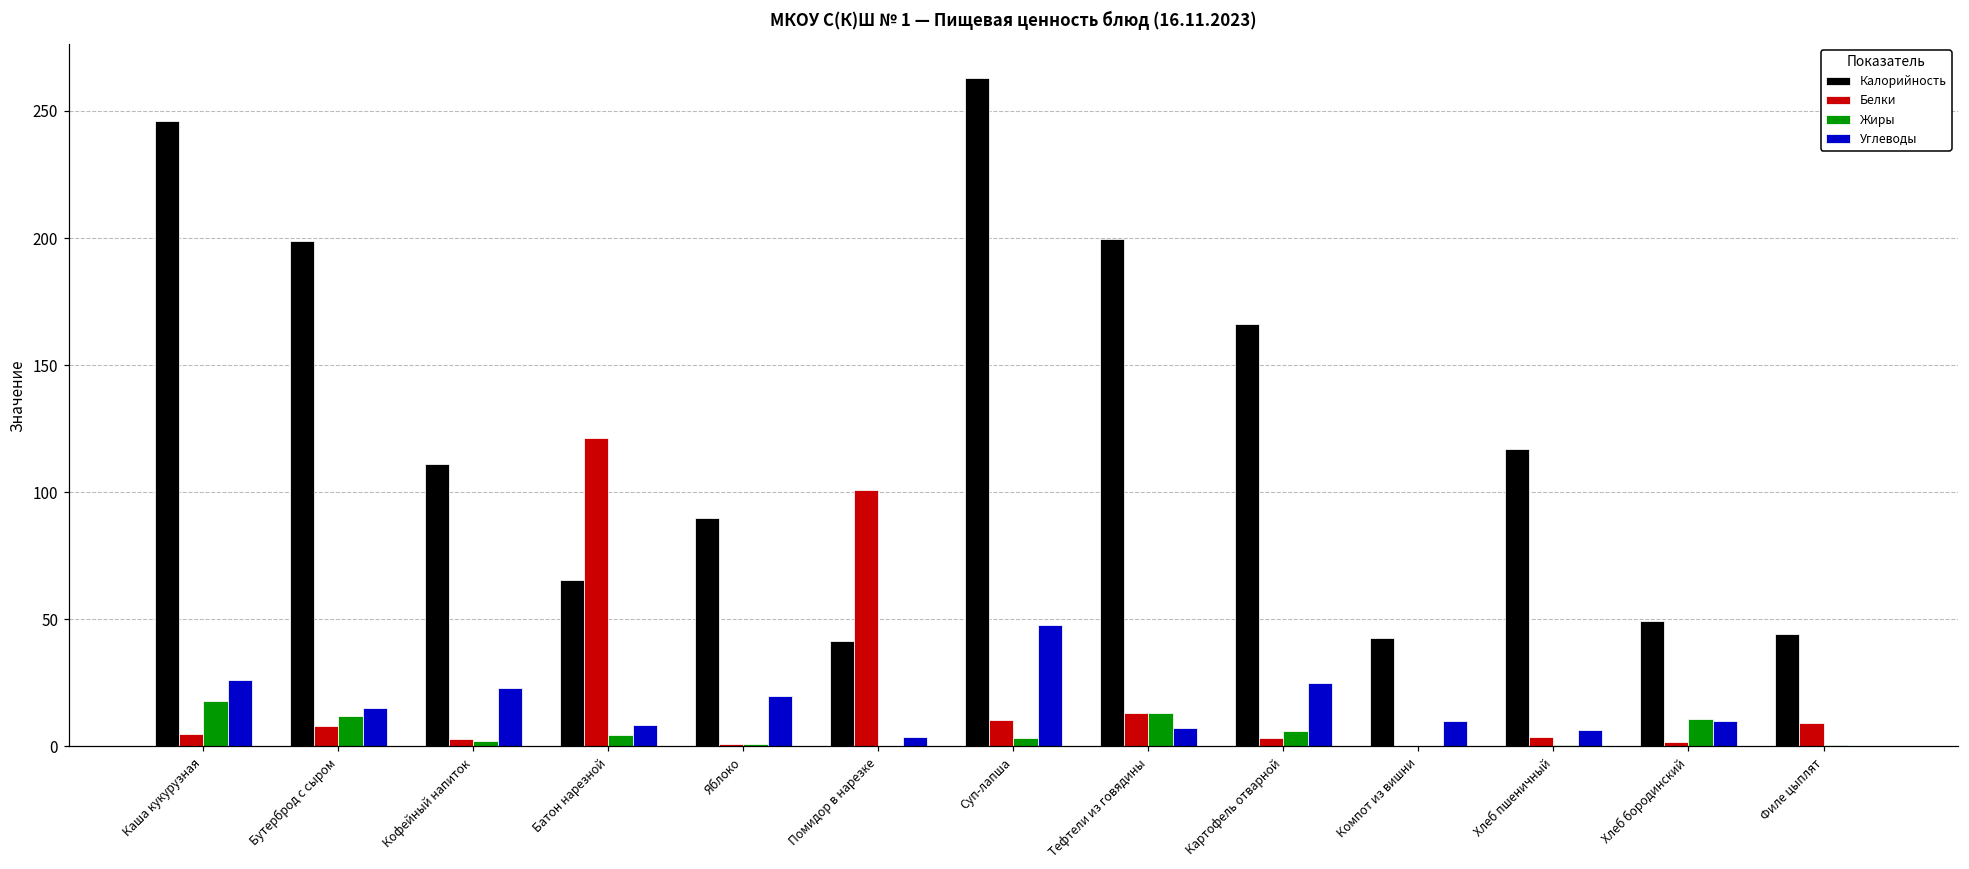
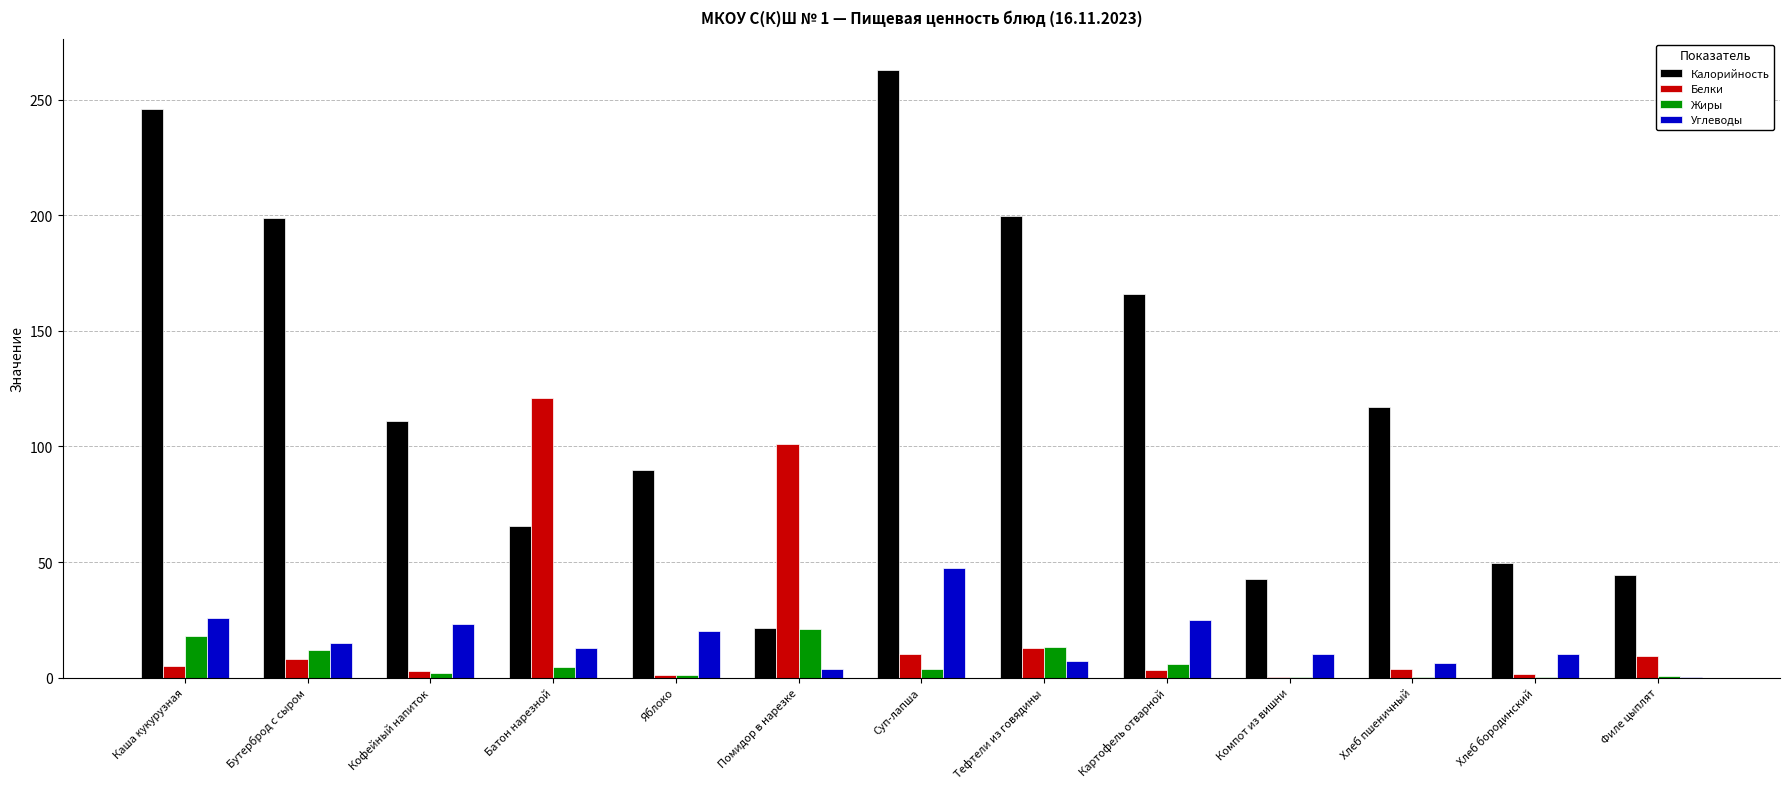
  {
    "Калорийность": {
      "Каша кукурузная": 246,
      "Бутерброд с сыром": 199,
      "Кофейный напиток": 111,
      "Батон нарезной": 65,
      "Яблоко": 90,
-     "Помидор в нарезке": 41,
+     "Помидор в нарезке": 21,
      "Суп-лапша": 263,
      "Тефтели из говядины": 200,
      "Картофель отварной": 166,
      "Компот из вишни": 43,
      "Хлеб пшеничный": 117,
      "Хлеб бородинский": 50,
      "Филе цыплят": 44
    },
    "Белки": {
      "Каша кукурузная": 5,
      "Бутерброд с сыром": 8,
      "Кофейный напиток": 3,
      "Батон нарезной": 121,
      "Помидор в нарезке": 101,
      "Суп-лапша": 10,
      "Тефтели из говядины": 13,
      "Картофель отварной": 3,
      "Хлеб пшеничный": 4,
      "Хлеб бородинский": 2,
      "Филе цыплят": 9
    },
    "Жиры": {
      "Каша кукурузная": 18,
      "Бутерброд с сыром": 12,
      "Кофейный напиток": 2,
      "Батон нарезной": 5,
-     "Помидор в нарезке": 0,
+     "Помидор в нарезке": 21,
      "Суп-лапша": 4,
      "Тефтели из говядины": 13,
      "Картофель отварной": 6,
-     "Хлеб бородинский": 11
+     "Хлеб бородинский": 0
    },
    "Углеводы": {
      "Каша кукурузная": 26,
      "Бутерброд с сыром": 15,
      "Кофейный напиток": 23,
-     "Батон нарезной": 8,
+     "Батон нарезной": 13,
      "Яблоко": 20,
      "Помидор в нарезке": 4,
      "Суп-лапша": 48,
      "Тефтели из говядины": 7,
      "Картофель отварной": 25,
      "Компот из вишни": 10,
      "Хлеб пшеничный": 7,
      "Хлеб бородинский": 10
    }
  }
